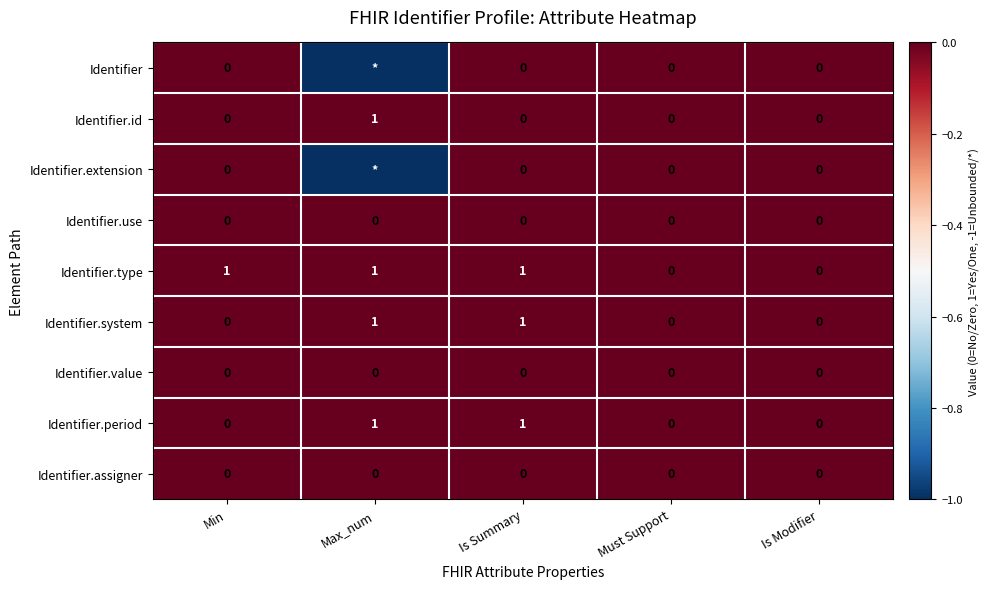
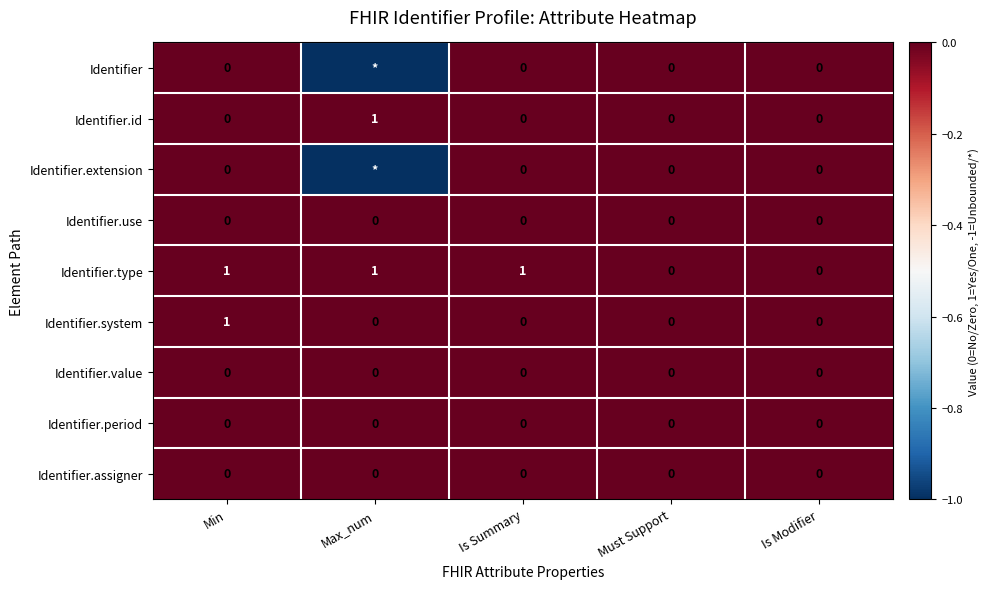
  {
    "Identifier": {
      "Min": 0,
      "Is Summary": 0,
      "Must Support": 0,
      "Is Modifier": 0
    },
    "Identifier.id": {
      "Min": 0,
      "Max_num": 1,
      "Is Summary": 0,
      "Must Support": 0,
      "Is Modifier": 0
    },
    "Identifier.extension": {
      "Min": 0,
      "Is Summary": 0,
      "Must Support": 0,
      "Is Modifier": 0
    },
    "Identifier.use": {
      "Min": 0,
      "Max_num": 0,
      "Is Summary": 0,
      "Must Support": 0,
      "Is Modifier": 0
    },
    "Identifier.type": {
      "Min": 1,
      "Max_num": 1,
      "Is Summary": 1,
      "Must Support": 0,
      "Is Modifier": 0
    },
    "Identifier.system": {
-     "Min": 0,
-     "Max_num": 1,
-     "Is Summary": 1,
+     "Min": 1,
+     "Max_num": 0,
+     "Is Summary": 0,
      "Must Support": 0,
      "Is Modifier": 0
    },
    "Identifier.value": {
      "Min": 0,
      "Max_num": 0,
      "Is Summary": 0,
      "Must Support": 0,
      "Is Modifier": 0
    },
    "Identifier.period": {
      "Min": 0,
-     "Max_num": 1,
-     "Is Summary": 1,
+     "Max_num": 0,
+     "Is Summary": 0,
      "Must Support": 0,
      "Is Modifier": 0
    },
    "Identifier.assigner": {
      "Min": 0,
      "Max_num": 0,
      "Is Summary": 0,
      "Must Support": 0,
      "Is Modifier": 0
    }
  }
